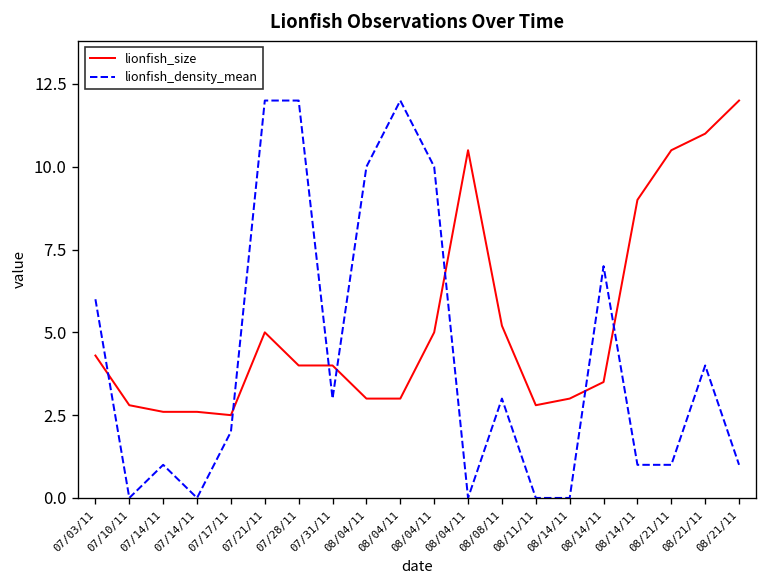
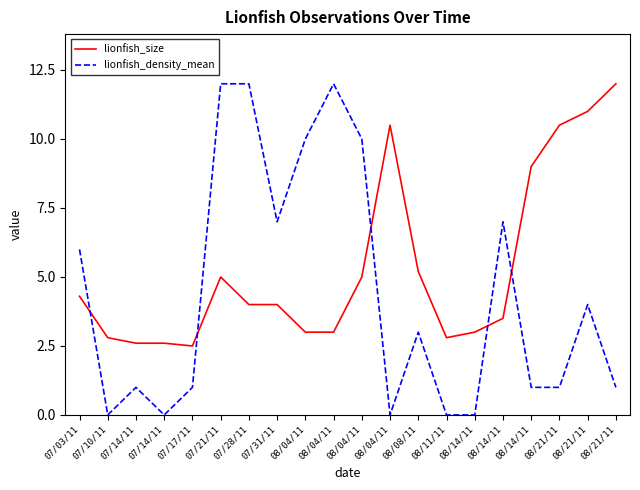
  {
    "lionfish_size": {
      "07/03/11": 4.3,
      "07/10/11": 2.8,
      "07/17/11": 2.5,
      "07/21/11": 5,
      "07/28/11": 4,
      "07/31/11": 4,
      "08/08/11": 5.2,
      "08/11/11": 2.8
    },
    "lionfish_density_mean": {
      "07/03/11": 6,
      "07/10/11": 0,
-     "07/17/11": 2,
+     "07/17/11": 1,
      "07/21/11": 12,
      "07/28/11": 12,
-     "07/31/11": 3,
+     "07/31/11": 7,
      "08/08/11": 3,
      "08/11/11": 0
    }
  }
